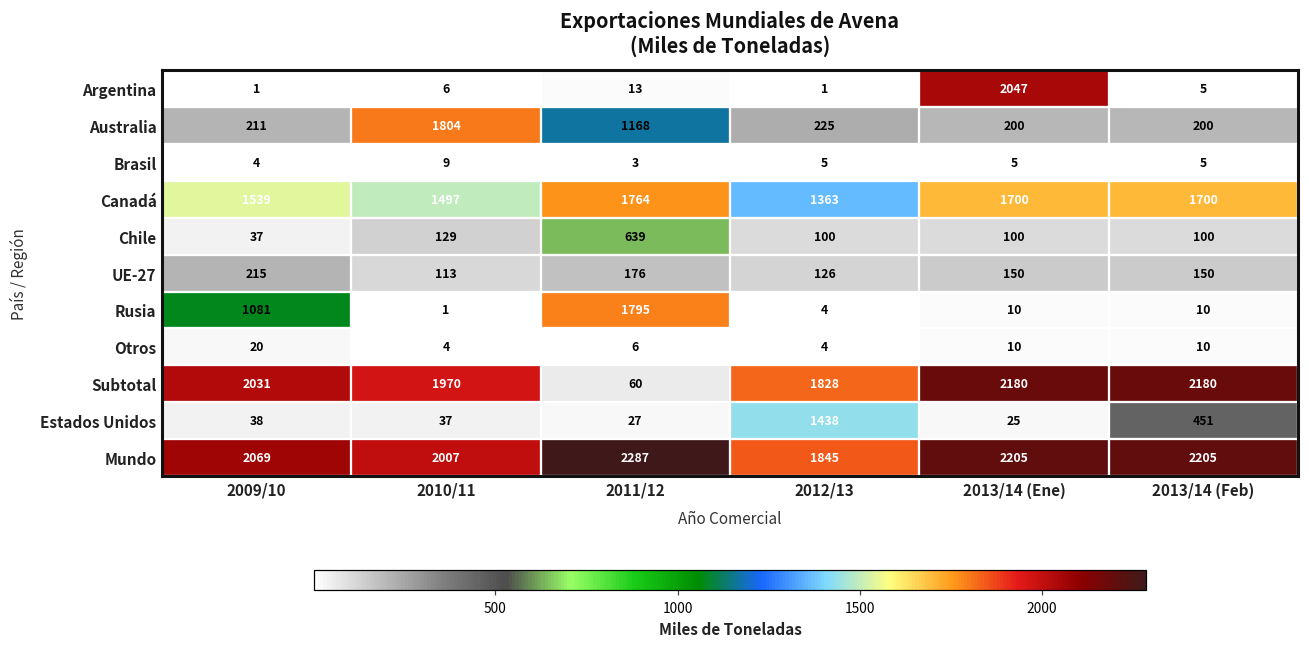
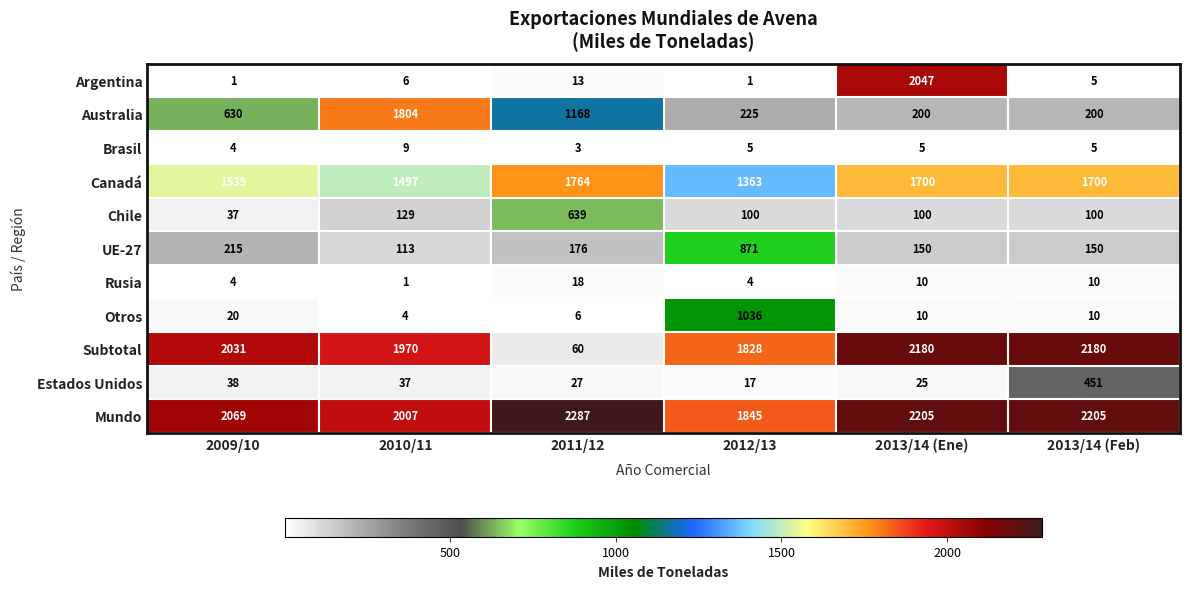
  {
    "Argentina": {
      "2009/10": 1,
      "2010/11": 6,
      "2011/12": 13,
      "2012/13": 1,
      "2013/14 (Ene)": 2047,
      "2013/14 (Feb)": 5
    },
    "Australia": {
-     "2009/10": 211,
+     "2009/10": 630,
      "2010/11": 1804,
      "2011/12": 1168,
      "2012/13": 225,
      "2013/14 (Ene)": 200,
      "2013/14 (Feb)": 200
    },
    "Brasil": {
      "2009/10": 4,
      "2010/11": 9,
      "2011/12": 3,
      "2012/13": 5,
      "2013/14 (Ene)": 5,
      "2013/14 (Feb)": 5
    },
    "Canadá": {
      "2009/10": 1539,
      "2010/11": 1497,
      "2011/12": 1764,
      "2012/13": 1363,
      "2013/14 (Ene)": 1700,
      "2013/14 (Feb)": 1700
    },
    "Chile": {
      "2009/10": 37,
      "2010/11": 129,
      "2011/12": 639,
      "2012/13": 100,
      "2013/14 (Ene)": 100,
      "2013/14 (Feb)": 100
    },
    "UE-27": {
      "2009/10": 215,
      "2010/11": 113,
      "2011/12": 176,
-     "2012/13": 126,
+     "2012/13": 871,
      "2013/14 (Ene)": 150,
      "2013/14 (Feb)": 150
    },
    "Rusia": {
-     "2009/10": 1081,
+     "2009/10": 4,
      "2010/11": 1,
-     "2011/12": 1795,
+     "2011/12": 18,
      "2012/13": 4,
      "2013/14 (Ene)": 10,
      "2013/14 (Feb)": 10
    },
    "Otros": {
      "2009/10": 20,
      "2010/11": 4,
      "2011/12": 6,
-     "2012/13": 4,
+     "2012/13": 1036,
      "2013/14 (Ene)": 10,
      "2013/14 (Feb)": 10
    },
    "Subtotal": {
      "2009/10": 2031,
      "2010/11": 1970,
      "2011/12": 60,
      "2012/13": 1828,
      "2013/14 (Ene)": 2180,
      "2013/14 (Feb)": 2180
    },
    "Estados Unidos": {
      "2009/10": 38,
      "2010/11": 37,
      "2011/12": 27,
-     "2012/13": 1438,
+     "2012/13": 17,
      "2013/14 (Ene)": 25,
      "2013/14 (Feb)": 451
    },
    "Mundo": {
      "2009/10": 2069,
      "2010/11": 2007,
      "2011/12": 2287,
      "2012/13": 1845,
      "2013/14 (Ene)": 2205,
      "2013/14 (Feb)": 2205
    }
  }
